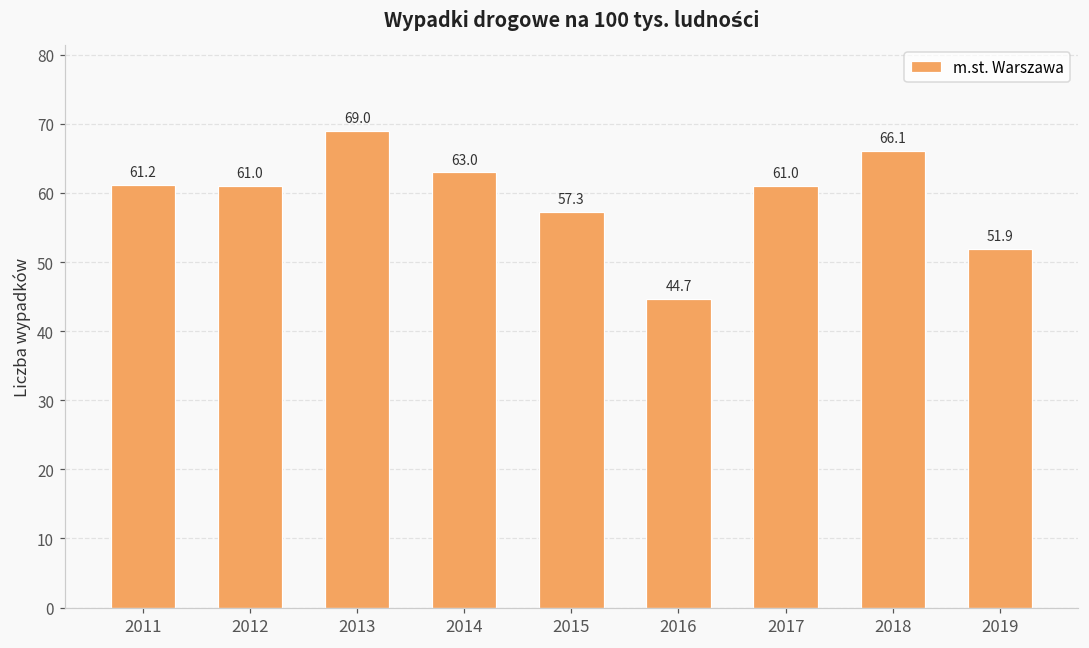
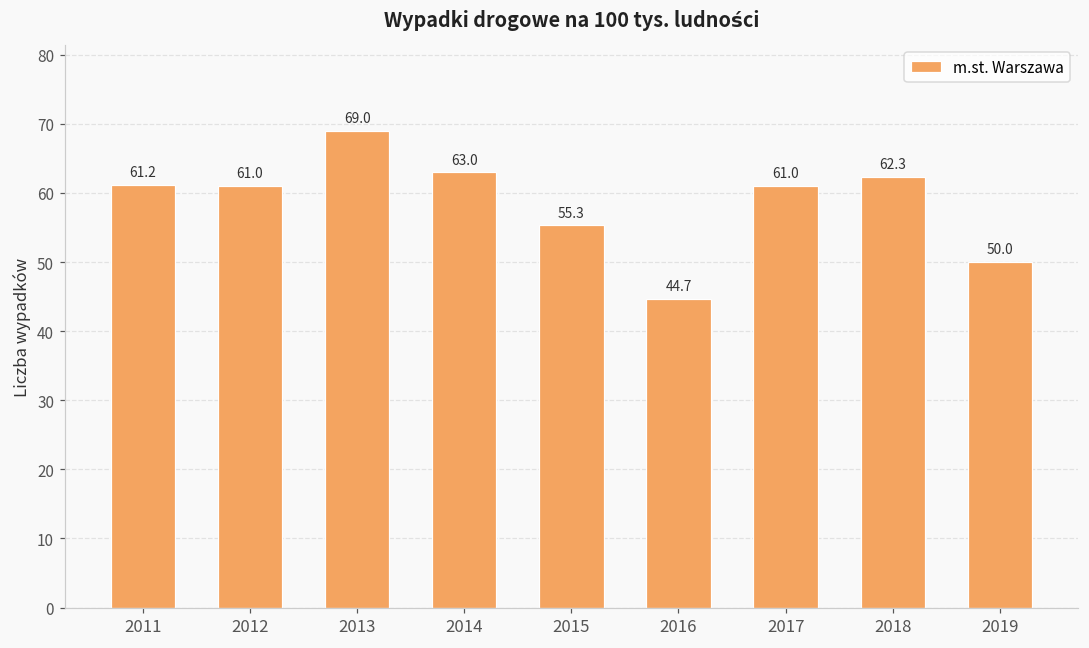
  {
    "2011": 61.2,
    "2012": 61.0,
    "2013": 69.0,
    "2014": 63.0,
-   "2015": 57.3,
+   "2015": 55.3,
    "2016": 44.7,
    "2017": 61.0,
-   "2018": 66.1,
-   "2019": 51.9
+   "2018": 62.3,
+   "2019": 50.0
  }
